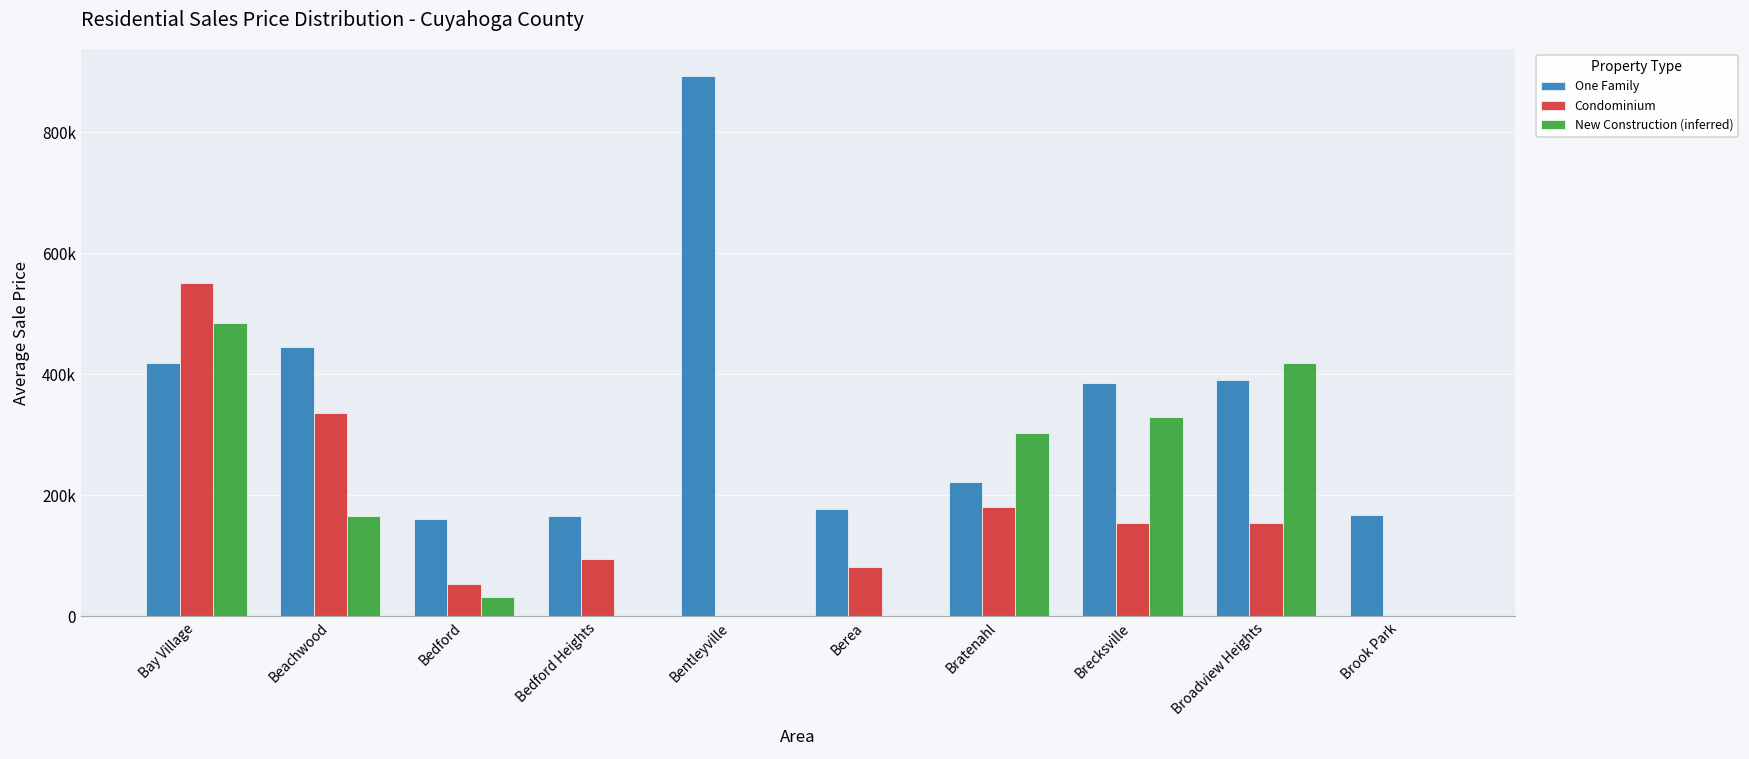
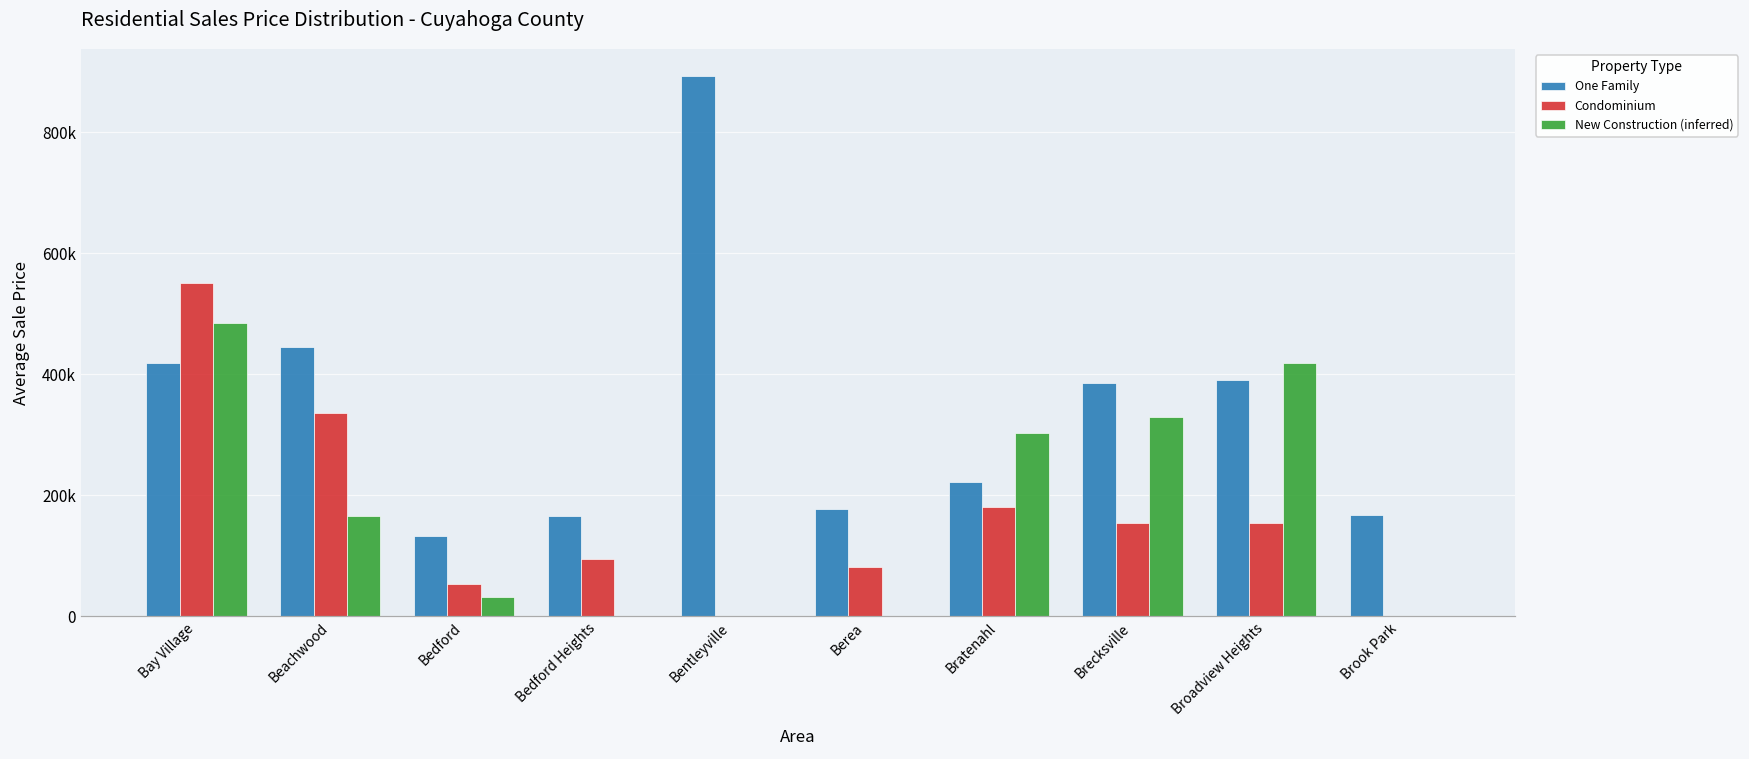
  {
    "One Family": {
      "Bay Village": 420000,
      "Beachwood": 450000,
-     "Bedford": 160000,
+     "Bedford": 130000,
      "Bedford Heights": 170000,
      "Bentleyville": 890000,
      "Berea": 180000,
      "Bratenahl": 220000,
      "Brecksville": 390000,
      "Broadview Heights": 390000,
      "Brook Park": 170000
    },
    "Condominium": {
      "Bay Village": 550000,
      "Beachwood": 340000,
      "Bedford": 50000,
      "Bedford Heights": 90000,
      "Bentleyville": 0,
      "Berea": 80000,
      "Bratenahl": 180000,
      "Brecksville": 150000,
      "Broadview Heights": 150000,
      "Brook Park": 0
    },
    "New Construction (inferred)": {
      "Bay Village": 480000,
      "Beachwood": 170000,
      "Bedford": 30000,
      "Bedford Heights": 0,
      "Bentleyville": 0,
      "Berea": 0,
      "Bratenahl": 300000,
      "Brecksville": 330000,
      "Broadview Heights": 420000,
      "Brook Park": 0
    }
  }
